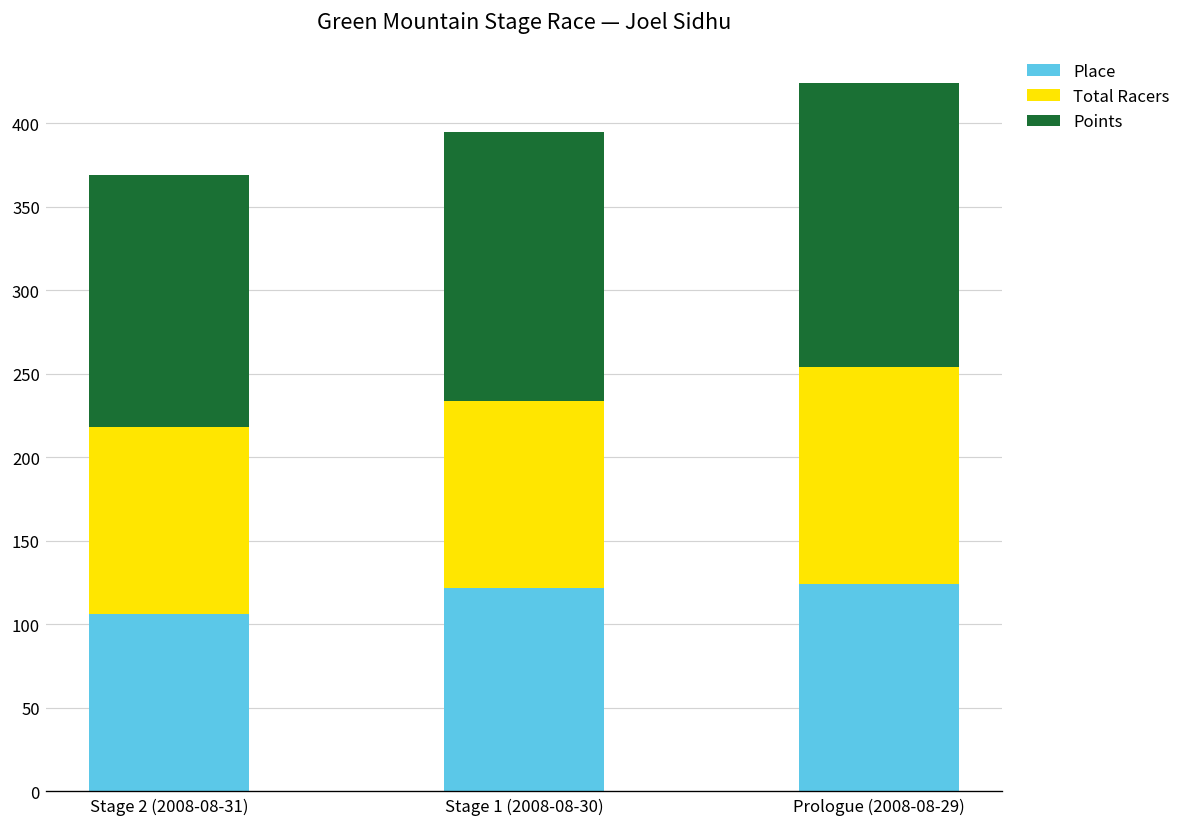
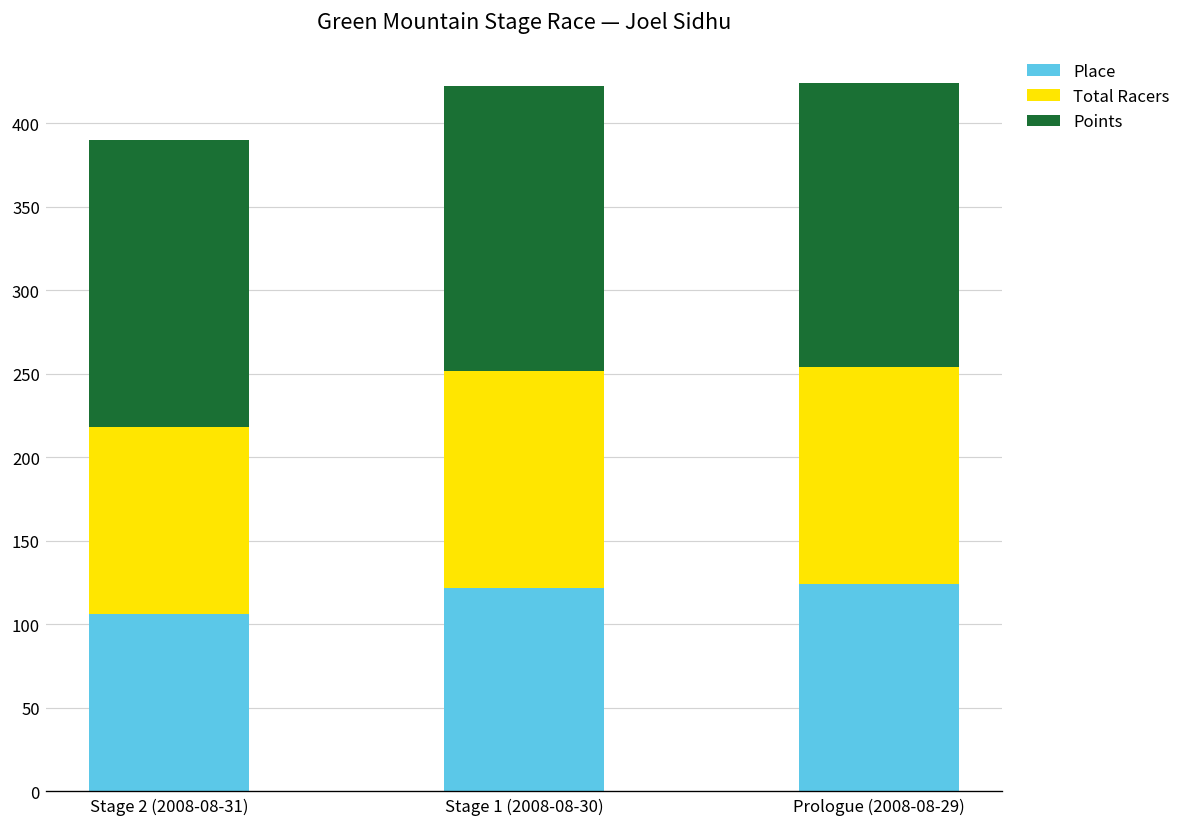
  {
    "Place": {
      "Stage 2 (2008-08-31)": 106,
      "Stage 1 (2008-08-30)": 122,
      "Prologue (2008-08-29)": 124
    },
    "Total Racers": {
      "Stage 2 (2008-08-31)": 112,
-     "Stage 1 (2008-08-30)": 112,
+     "Stage 1 (2008-08-30)": 130,
      "Prologue (2008-08-29)": 130
    },
    "Points": {
-     "Stage 2 (2008-08-31)": 151,
-     "Stage 1 (2008-08-30)": 161,
+     "Stage 2 (2008-08-31)": 172,
+     "Stage 1 (2008-08-30)": 170,
      "Prologue (2008-08-29)": 170
    }
  }
